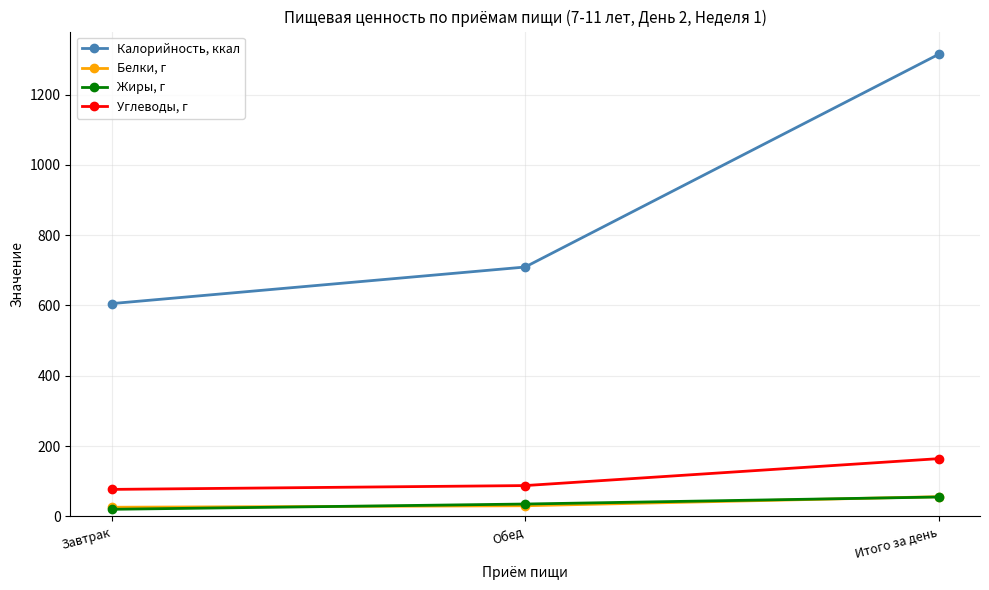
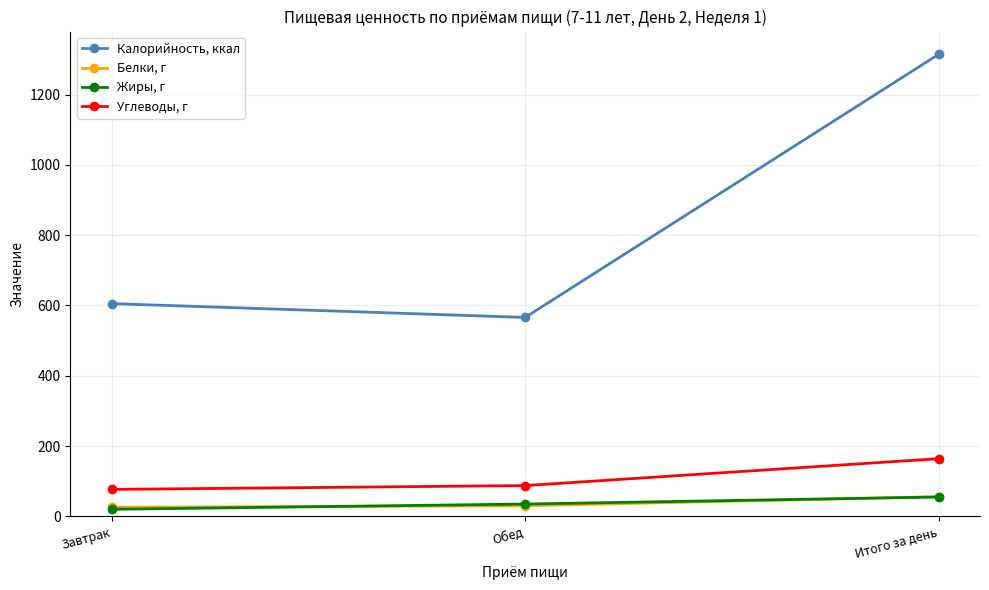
  {
    "Калорийность, ккал": {
      "Завтрак": 610,
-     "Обед": 710,
+     "Обед": 570,
      "Итого за день": 1310
    },
    "Углеводы, г": {
      "Завтрак": 80,
      "Обед": 90,
      "Итого за день": 160
    }
  }
